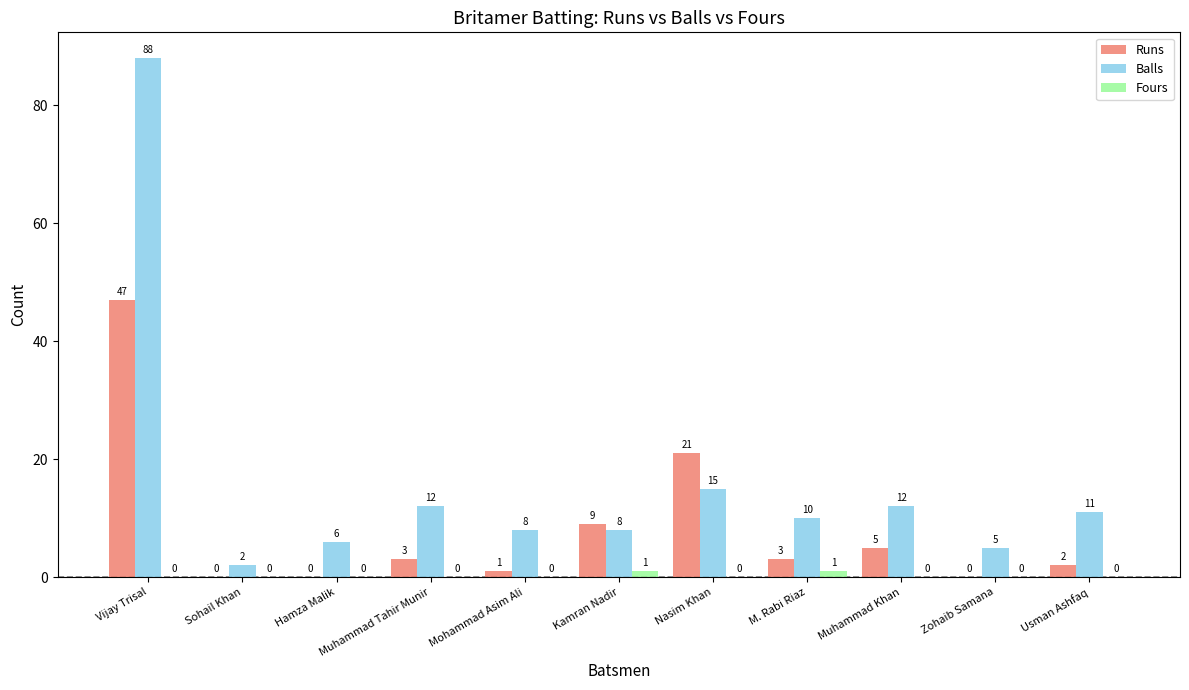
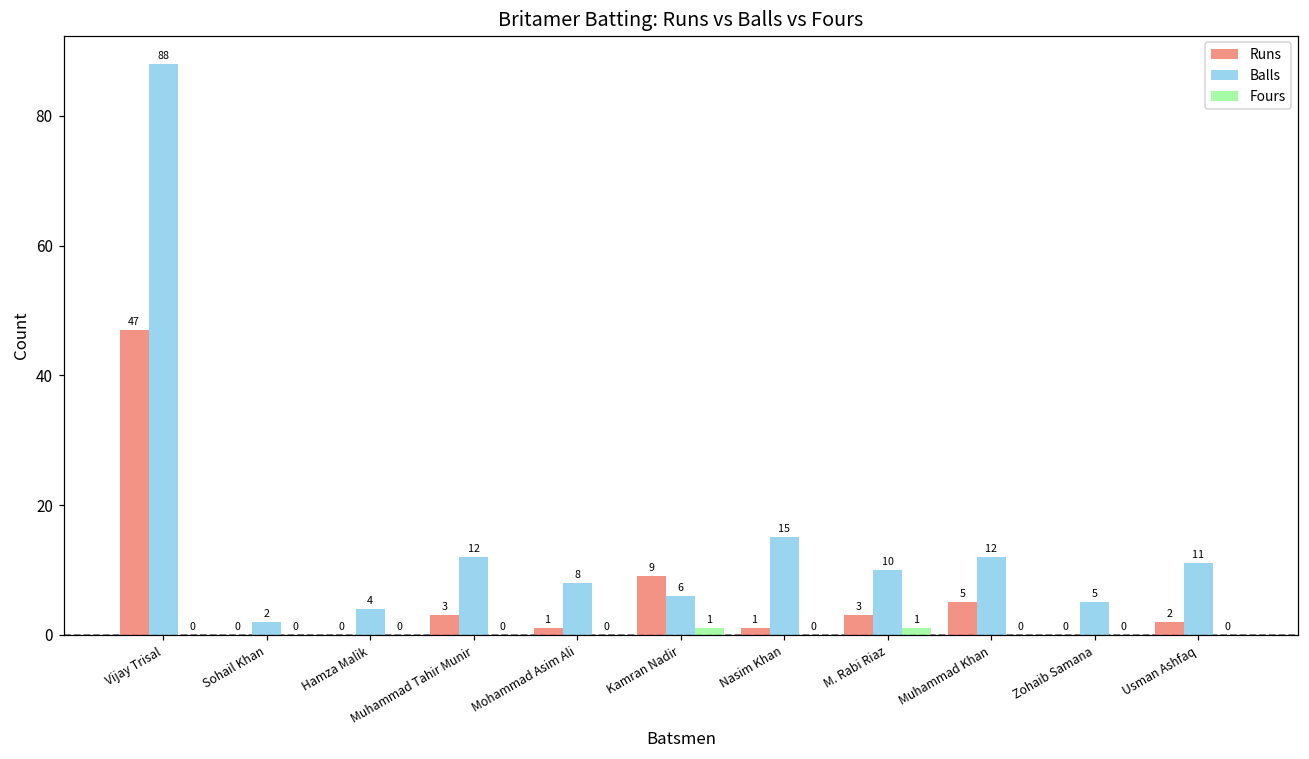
  {
    "Runs": {
      "Vijay Trisal": 47,
      "Sohail Khan": 0,
      "Hamza Malik": 0,
      "Muhammad Tahir Munir": 3,
      "Mohammad Asim Ali": 1,
      "Kamran Nadir": 9,
-     "Nasim Khan": 21,
+     "Nasim Khan": 1,
      "M. Rabi Riaz": 3,
      "Muhammad Khan": 5,
      "Zohaib Samana": 0,
      "Usman Ashfaq": 2
    },
    "Balls": {
      "Vijay Trisal": 88,
      "Sohail Khan": 2,
-     "Hamza Malik": 6,
+     "Hamza Malik": 4,
      "Muhammad Tahir Munir": 12,
      "Mohammad Asim Ali": 8,
-     "Kamran Nadir": 8,
+     "Kamran Nadir": 6,
      "Nasim Khan": 15,
      "M. Rabi Riaz": 10,
      "Muhammad Khan": 12,
      "Zohaib Samana": 5,
      "Usman Ashfaq": 11
    },
    "Fours": {
      "Vijay Trisal": 0,
      "Sohail Khan": 0,
      "Hamza Malik": 0,
      "Muhammad Tahir Munir": 0,
      "Mohammad Asim Ali": 0,
      "Kamran Nadir": 1,
      "Nasim Khan": 0,
      "M. Rabi Riaz": 1,
      "Muhammad Khan": 0,
      "Zohaib Samana": 0,
      "Usman Ashfaq": 0
    }
  }
